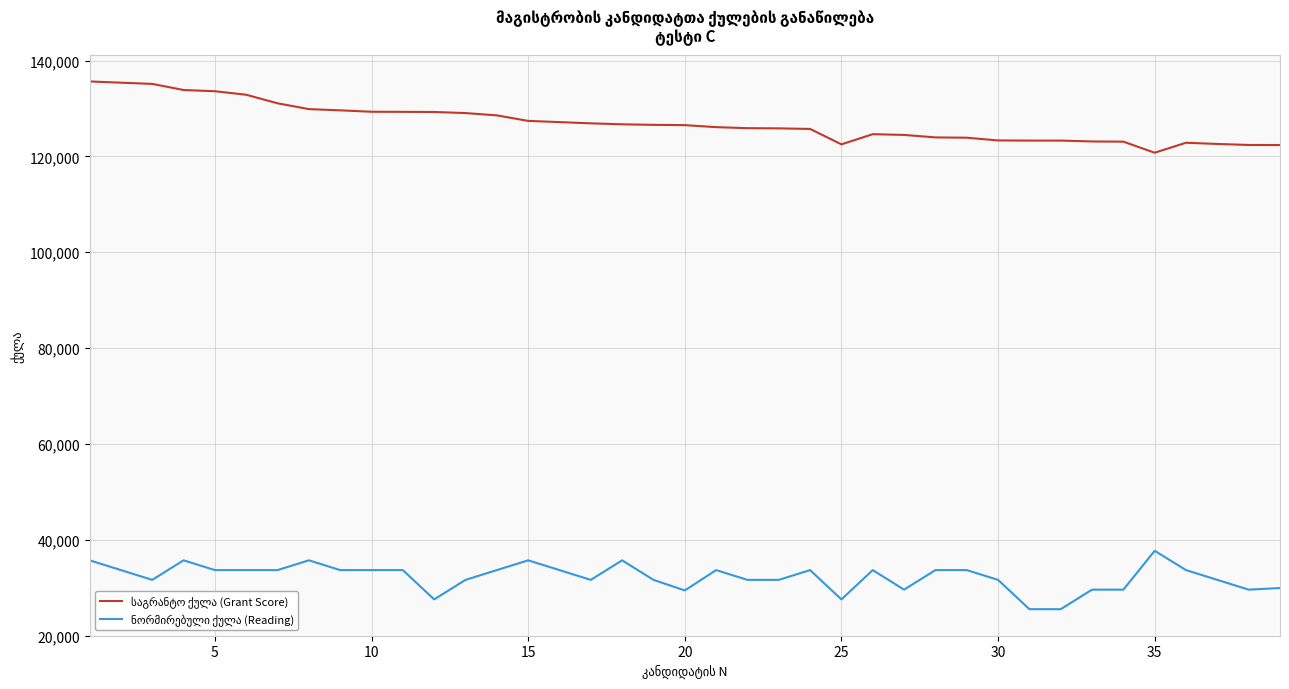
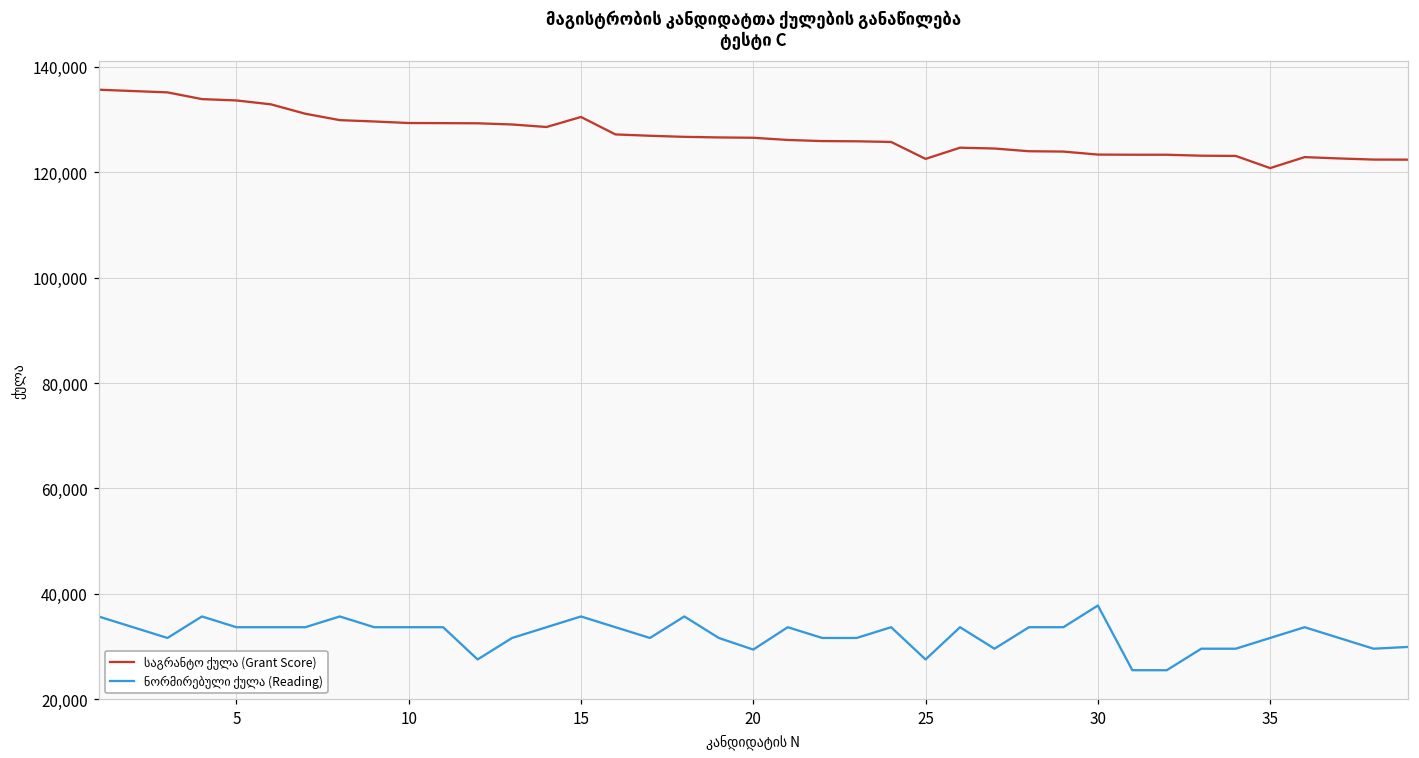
  {
    "საგრანტო ქულა (Grant Score)": {
      "5": "134,000",
      "10": "129,000",
-     "15": "127,000",
+     "15": "130,000",
      "20": "127,000",
      "25": "123,000",
      "30": "123,000",
      "35": "121,000"
    },
    "ნორმირებული ქულა (Reading)": {
      "5": "34,000",
      "10": "34,000",
      "15": "36,000",
      "20": "29,000",
      "25": "28,000",
-     "30": "32,000",
-     "35": "38,000"
+     "30": "38,000",
+     "35": "32,000"
    }
  }
